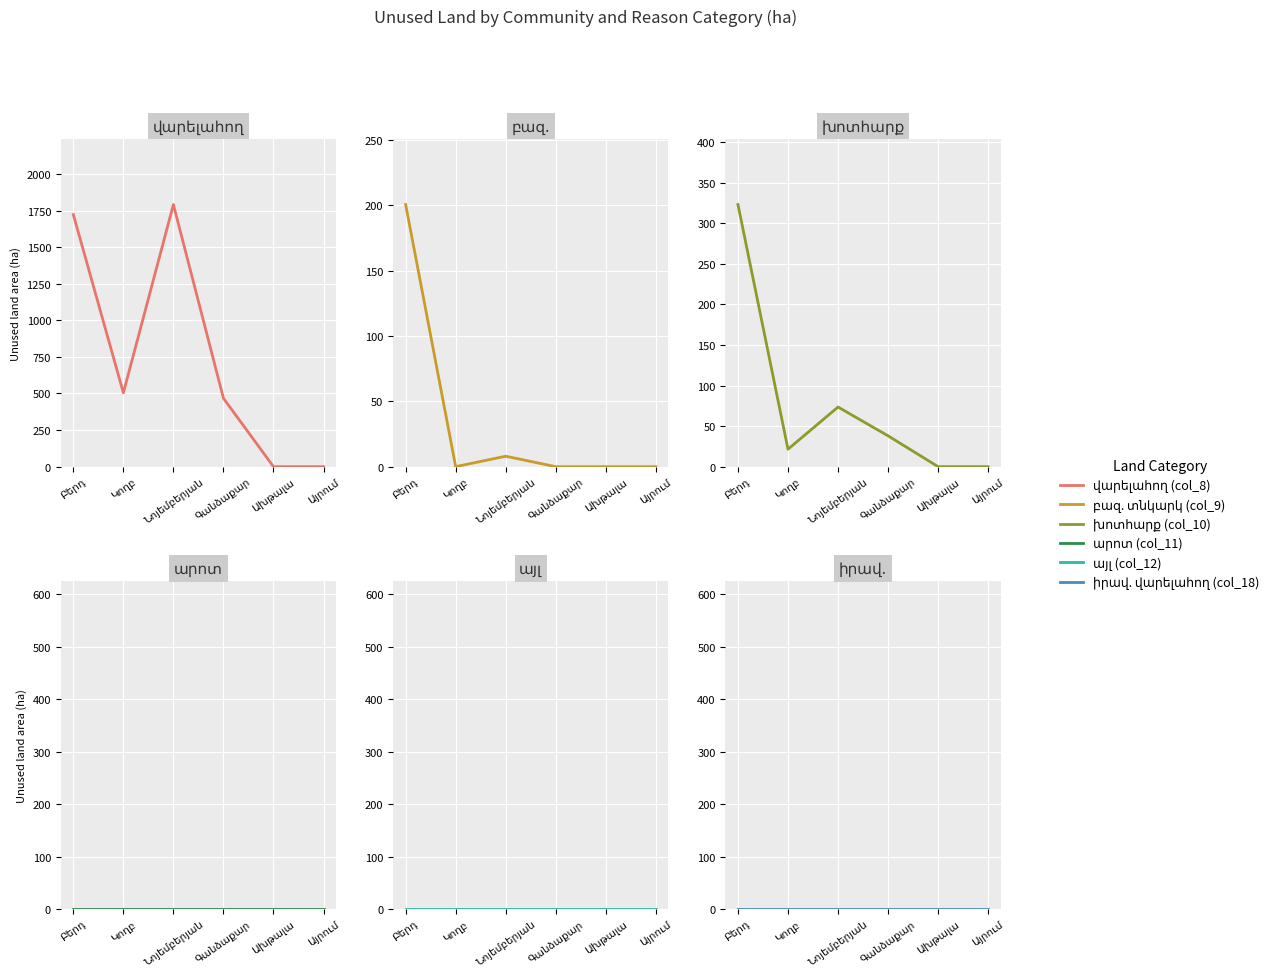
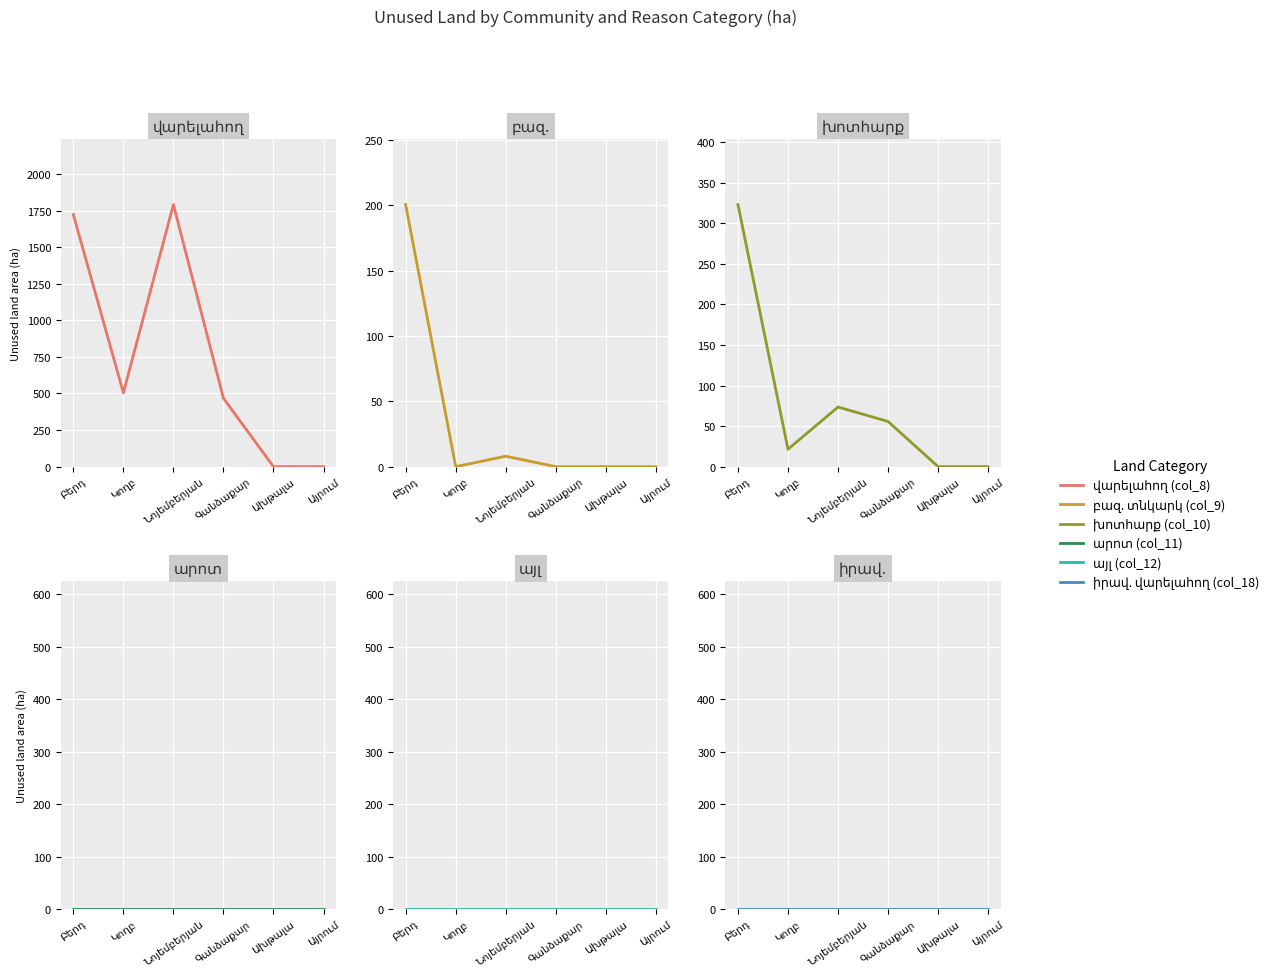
  {
    "վարելահող": {
      "Բերդ": 1720,
      "Կողբ": 500,
      "Նոյեմբերյան": 1790,
      "Գանձաքար": 470,
      "Ախթալա": 0,
      "Այրում": 0
    },
    "բազ.": {
      "Բերդ": 201,
      "Կողբ": 0,
      "Նոյեմբերյան": 8,
      "Գանձաքար": 0,
      "Ախթալա": 0,
      "Այրում": 0
    },
    "խոտհարք": {
      "Բերդ": 320,
      "Կողբ": 20,
      "Նոյեմբերյան": 70,
-     "Գանձաքար": 40,
+     "Գանձաքար": 60,
      "Ախթալա": 0,
      "Այրում": 0
    },
    "արոտ": {
      "Բերդ": 0,
      "Կողբ": 0,
      "Նոյեմբերյան": 0,
      "Գանձաքար": 0,
      "Ախթալա": 0,
      "Այրում": 0
    },
    "այլ": {
      "Բերդ": 0,
      "Կողբ": 0,
      "Նոյեմբերյան": 0,
      "Գանձաքար": 0,
      "Ախթալա": 0,
      "Այրում": 0
    },
    "իրավ.": {
      "Բերդ": 0,
      "Կողբ": 0,
      "Նոյեմբերյան": 0,
      "Գանձաքար": 0,
      "Ախթալա": 0,
      "Այրում": 0
    }
  }
